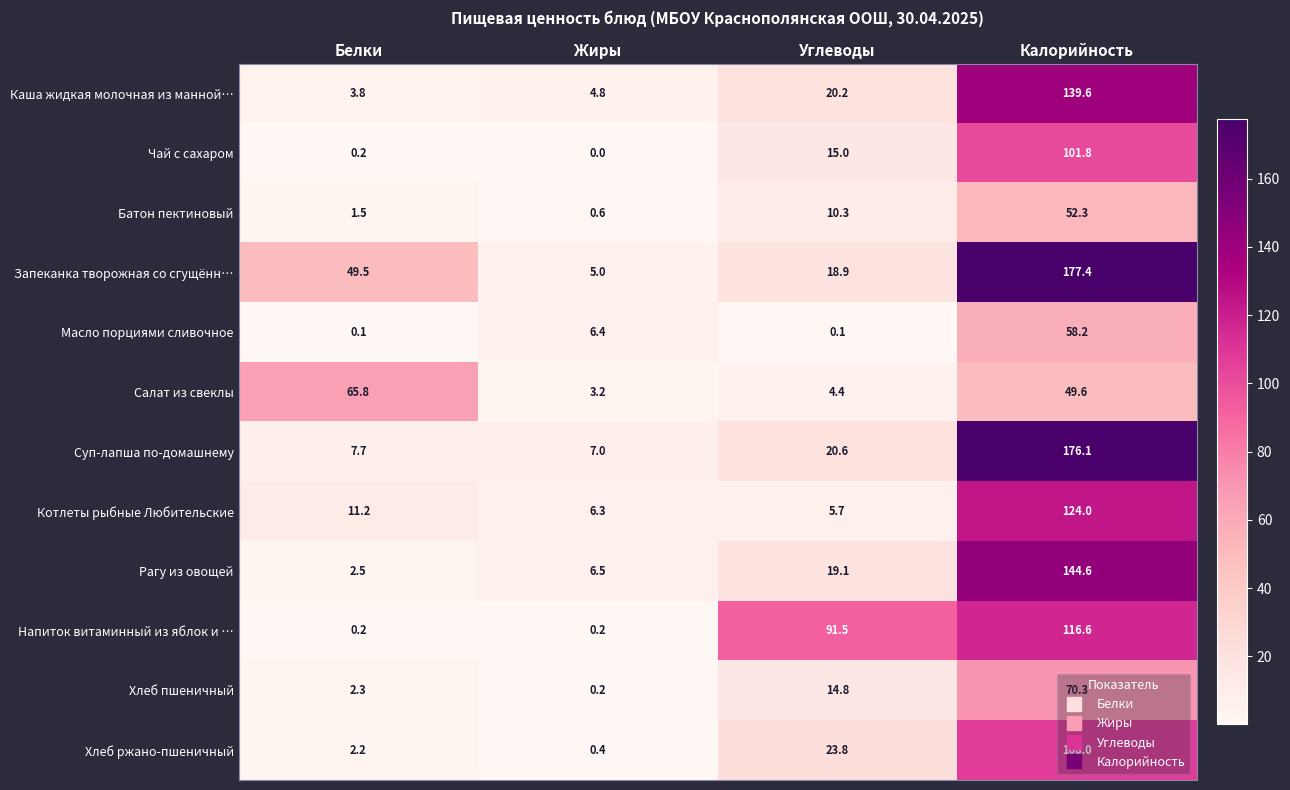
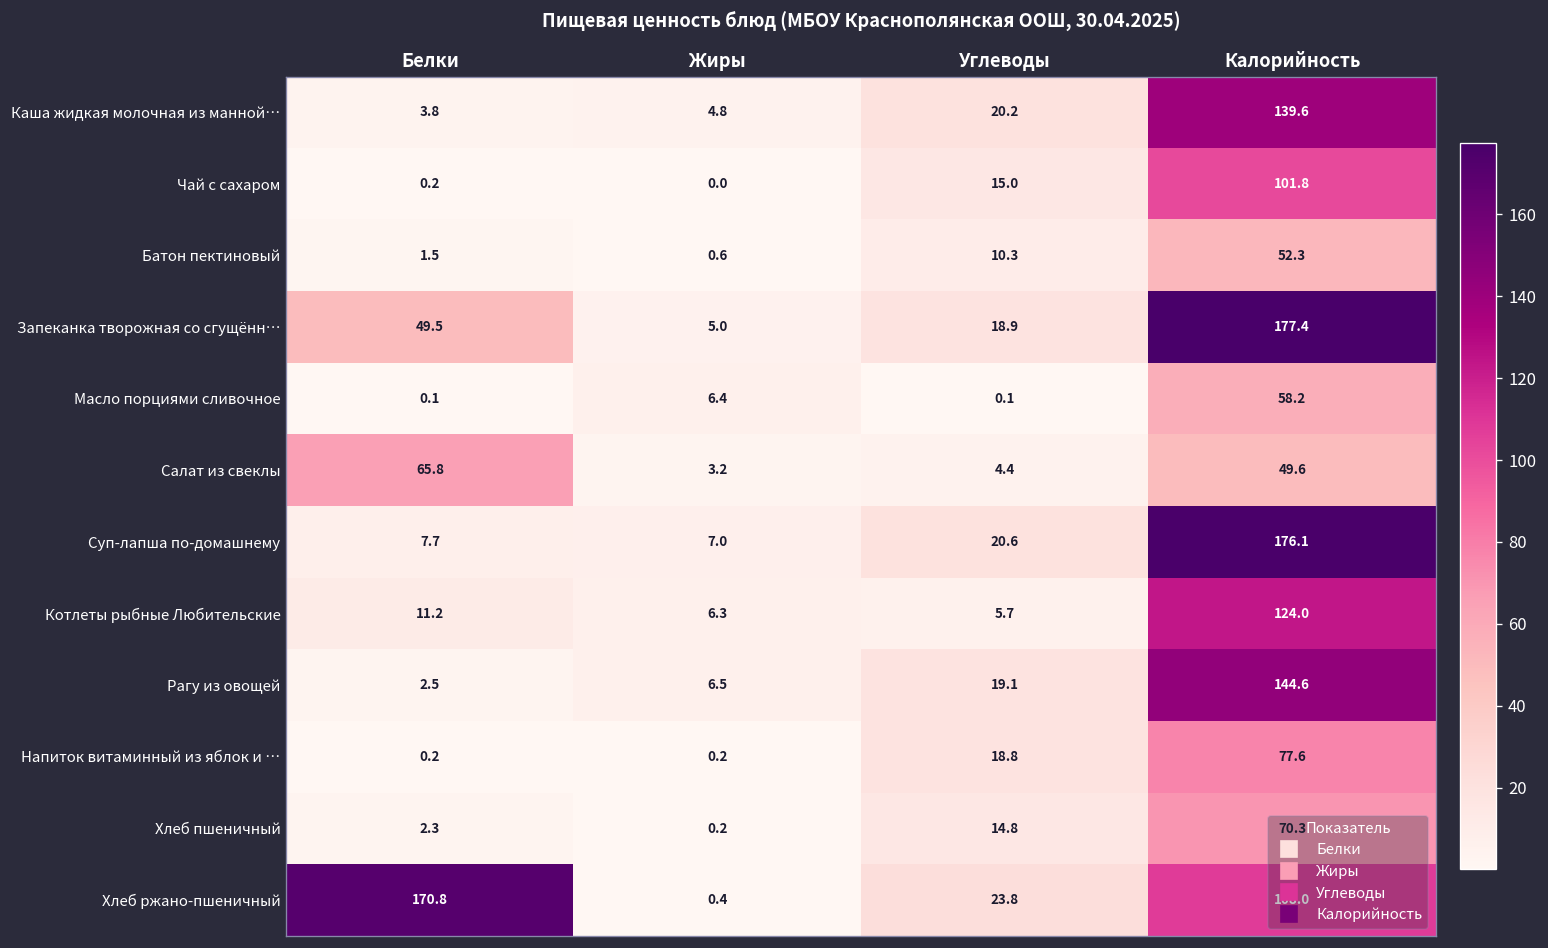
  {
    "Каша жидкая молочная из манной…": {
      "Белки": 3.8,
      "Жиры": 4.8,
      "Углеводы": 20.2,
      "Калорийность": 139.6
    },
    "Чай с сахаром": {
      "Белки": 0.2,
      "Жиры": 0.0,
      "Углеводы": 15.0,
      "Калорийность": 101.8
    },
    "Батон пектиновый": {
      "Белки": 1.5,
      "Жиры": 0.6,
      "Углеводы": 10.3,
      "Калорийность": 52.3
    },
    "Запеканка творожная со сгущённ…": {
      "Белки": 49.5,
      "Жиры": 5.0,
      "Углеводы": 18.9,
      "Калорийность": 177.4
    },
    "Масло порциями сливочное": {
      "Белки": 0.1,
      "Жиры": 6.4,
      "Углеводы": 0.1,
      "Калорийность": 58.2
    },
    "Салат из свеклы": {
      "Белки": 65.8,
      "Жиры": 3.2,
      "Углеводы": 4.4,
      "Калорийность": 49.6
    },
    "Суп-лапша по-домашнему": {
      "Белки": 7.7,
      "Жиры": 7.0,
      "Углеводы": 20.6,
      "Калорийность": 176.1
    },
    "Котлеты рыбные Любительские": {
      "Белки": 11.2,
      "Жиры": 6.3,
      "Углеводы": 5.7,
      "Калорийность": 124.0
    },
    "Рагу из овощей": {
      "Белки": 2.5,
      "Жиры": 6.5,
      "Углеводы": 19.1,
      "Калорийность": 144.6
    },
    "Напиток витаминный из яблок и …": {
      "Белки": 0.2,
      "Жиры": 0.2,
-     "Углеводы": 91.5,
-     "Калорийность": 116.6
+     "Углеводы": 18.8,
+     "Калорийность": 77.6
    },
    "Хлеб пшеничный": {
      "Белки": 2.3,
      "Жиры": 0.2,
      "Углеводы": 14.8
    },
    "Хлеб ржано-пшеничный": {
-     "Белки": 2.2,
+     "Белки": 170.8,
      "Жиры": 0.4,
      "Углеводы": 23.8
    }
  }
